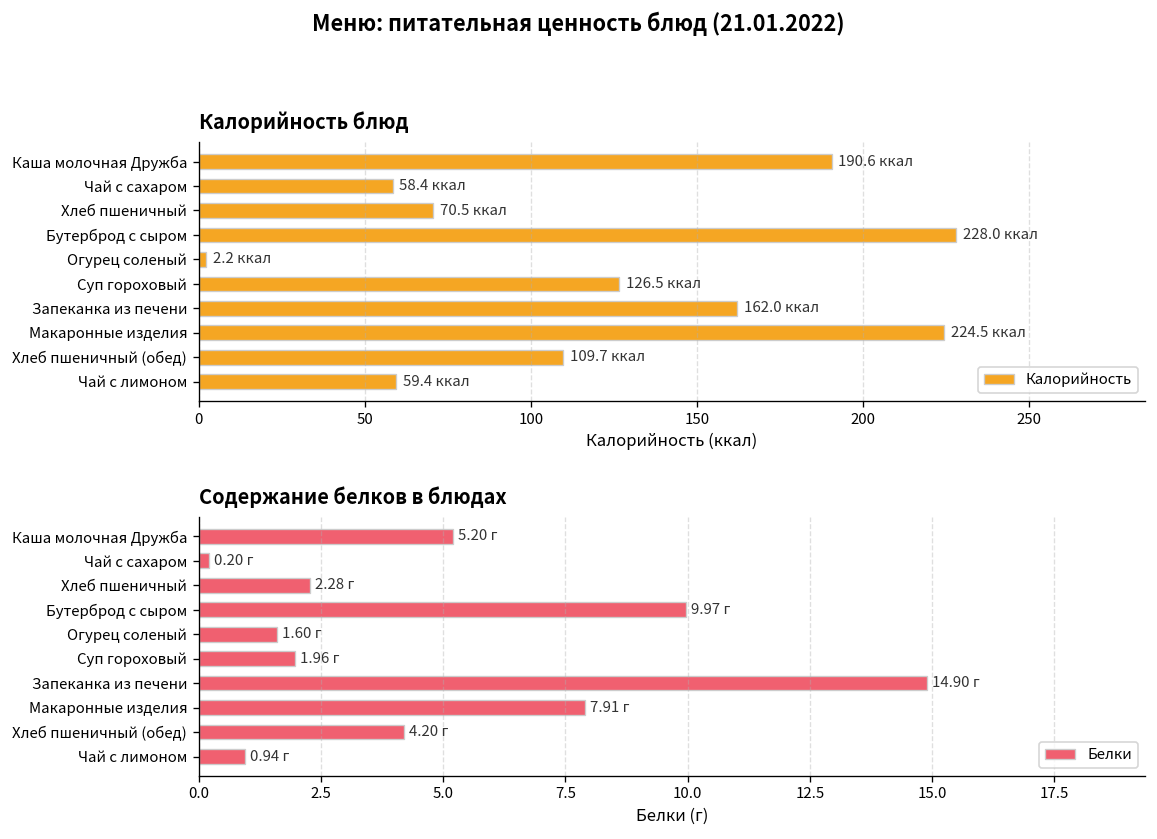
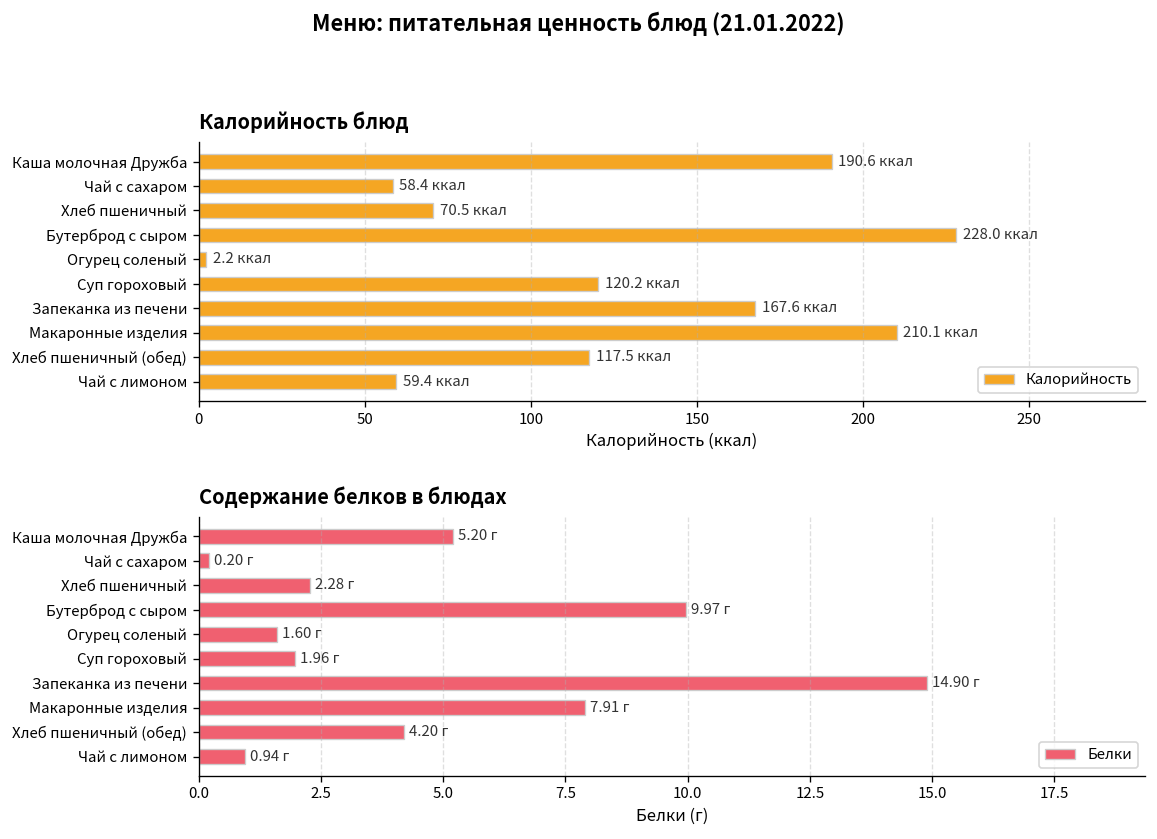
  {
    "Калорийность блюд": {
      "Каша молочная Дружба": 190.6,
      "Чай с сахаром": 58.4,
      "Хлеб пшеничный": 70.5,
      "Бутерброд с сыром": 228.0,
      "Огурец соленый": 2.2,
-     "Суп гороховый": 126.5,
-     "Запеканка из печени": 162.0,
-     "Макаронные изделия": 224.5,
-     "Хлеб пшеничный (обед)": 109.7,
+     "Суп гороховый": 120.2,
+     "Запеканка из печени": 167.6,
+     "Макаронные изделия": 210.1,
+     "Хлеб пшеничный (обед)": 117.5,
      "Чай с лимоном": 59.4
    },
    "Содержание белков в блюдах": {
      "Каша молочная Дружба": 5.20,
      "Чай с сахаром": 0.20,
      "Хлеб пшеничный": 2.28,
      "Бутерброд с сыром": 9.97,
      "Огурец соленый": 1.60,
      "Суп гороховый": 1.96,
      "Запеканка из печени": 14.90,
      "Макаронные изделия": 7.91,
      "Хлеб пшеничный (обед)": 4.20,
      "Чай с лимоном": 0.94
    }
  }
